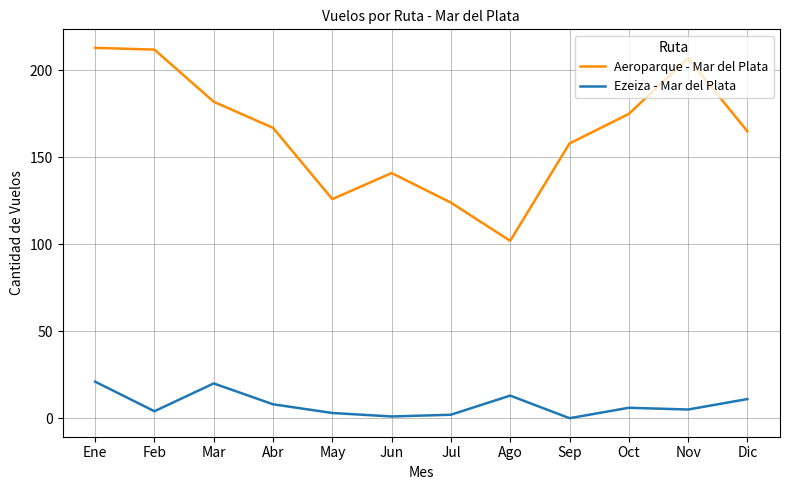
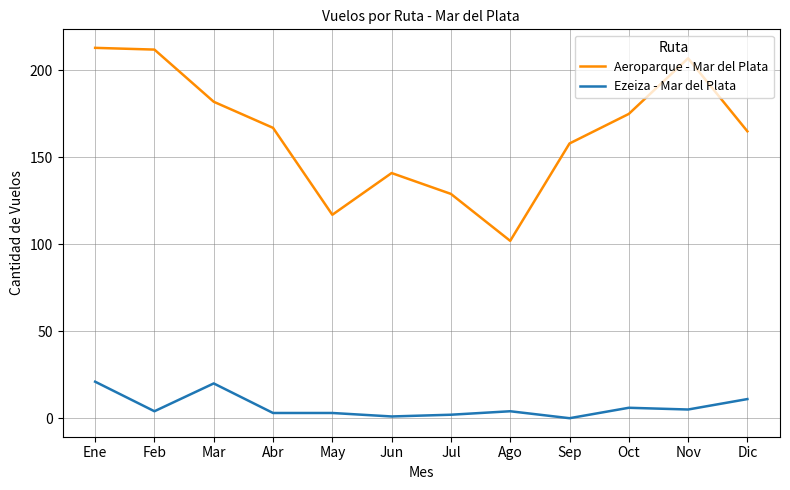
  {
    "Aeroparque - Mar del Plata": {
      "Ene": 213,
      "Feb": 212,
      "Mar": 182,
      "Abr": 167,
-     "May": 126,
+     "May": 117,
      "Jun": 141,
-     "Jul": 124,
+     "Jul": 129,
      "Ago": 102,
      "Sep": 158,
      "Oct": 175,
      "Dic": 165
    },
    "Ezeiza - Mar del Plata": {
      "Ene": 21,
      "Feb": 4,
      "Mar": 20,
-     "Abr": 8,
+     "Abr": 3,
      "May": 3,
      "Jun": 1,
      "Jul": 2,
-     "Ago": 13,
+     "Ago": 4,
      "Sep": 0,
      "Oct": 6,
      "Nov": 5,
      "Dic": 11
    }
  }
